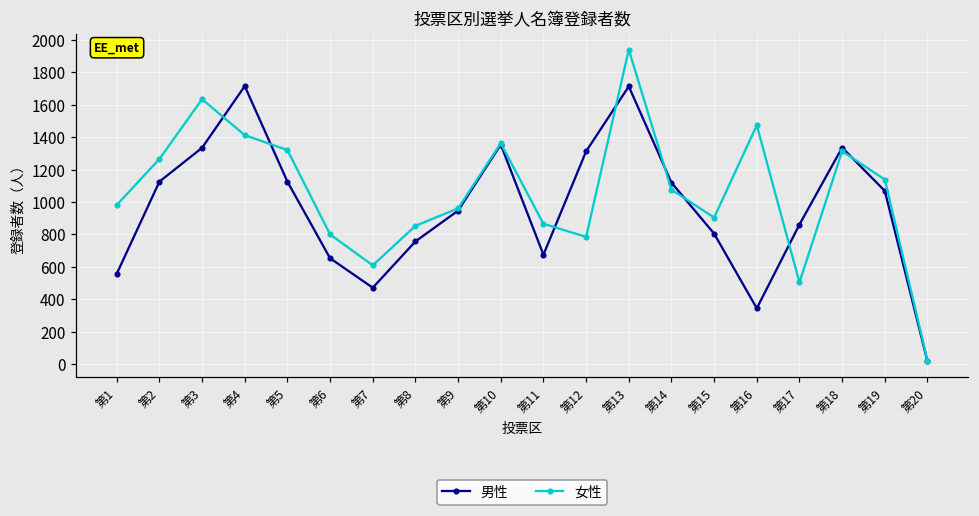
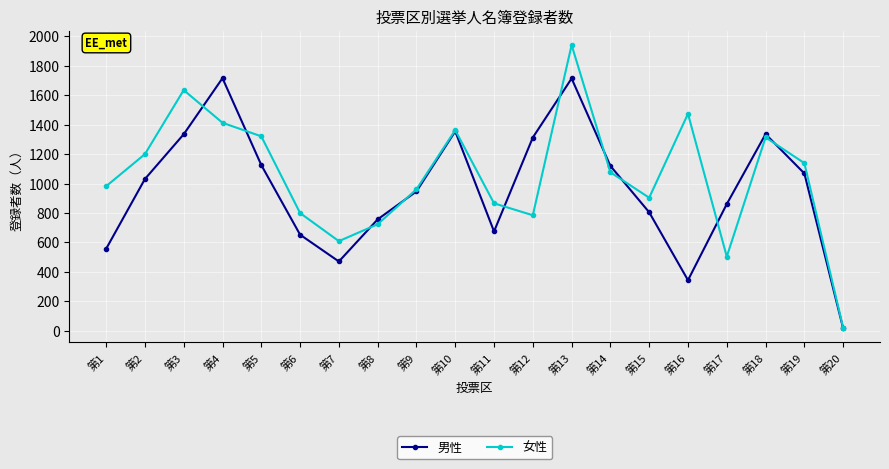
  {
    "男性": {
      "第1": 560,
-     "第2": 1130,
+     "第2": 1030,
      "第3": 1340,
      "第4": 1720,
      "第5": 1130,
      "第6": 650,
      "第7": 470,
      "第8": 760,
      "第11": 680,
      "第12": 1310,
      "第13": 1710,
      "第14": 1120,
      "第15": 810,
      "第16": 340,
      "第17": 860,
      "第18": 1340,
      "第19": 1070
    },
    "女性": {
      "第1": 980,
-     "第2": 1270,
+     "第2": 1200,
      "第3": 1640,
      "第4": 1410,
      "第5": 1320,
      "第6": 800,
      "第7": 610,
-     "第8": 850,
+     "第8": 720,
      "第11": 870,
      "第12": 790,
      "第13": 1940,
      "第14": 1080,
      "第15": 900,
      "第16": 1470,
      "第17": 500,
      "第18": 1310,
      "第19": 1140
    }
  }
